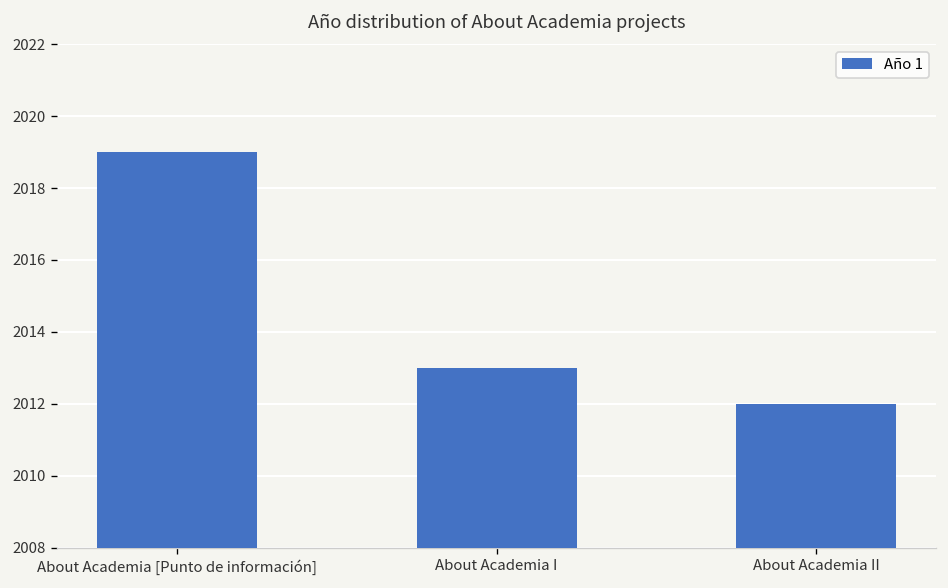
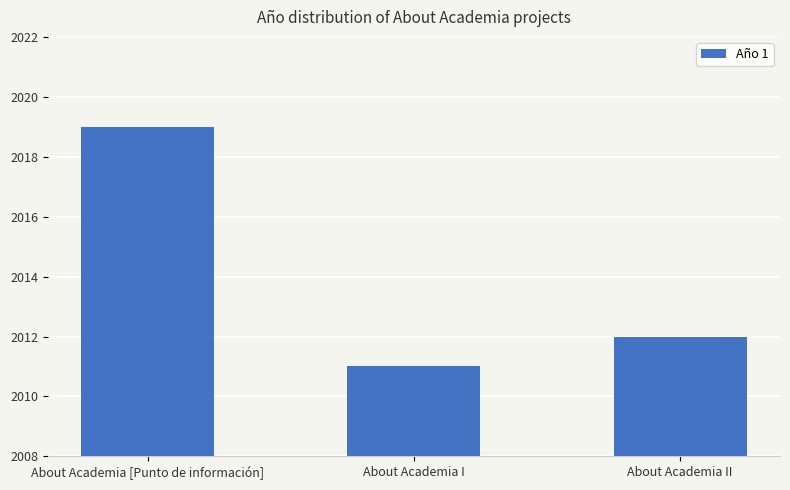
  {
    "About Academia [Punto de información]": 2019,
-   "About Academia I": 2013,
+   "About Academia I": 2011,
    "About Academia II": 2012
  }
